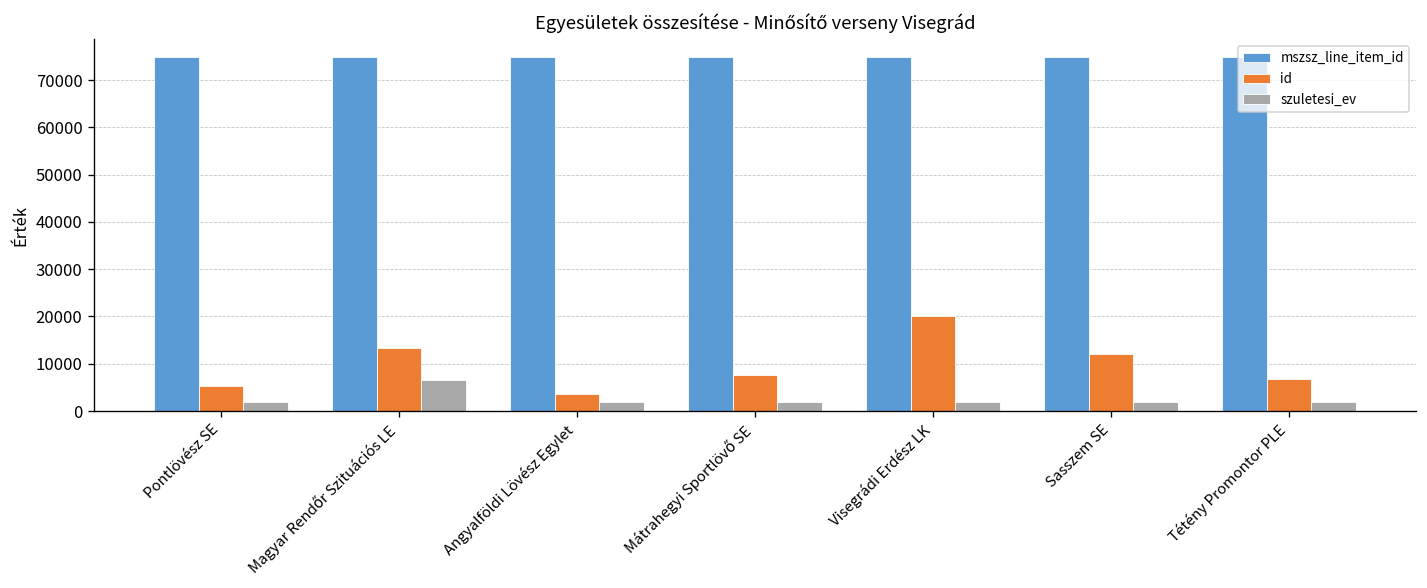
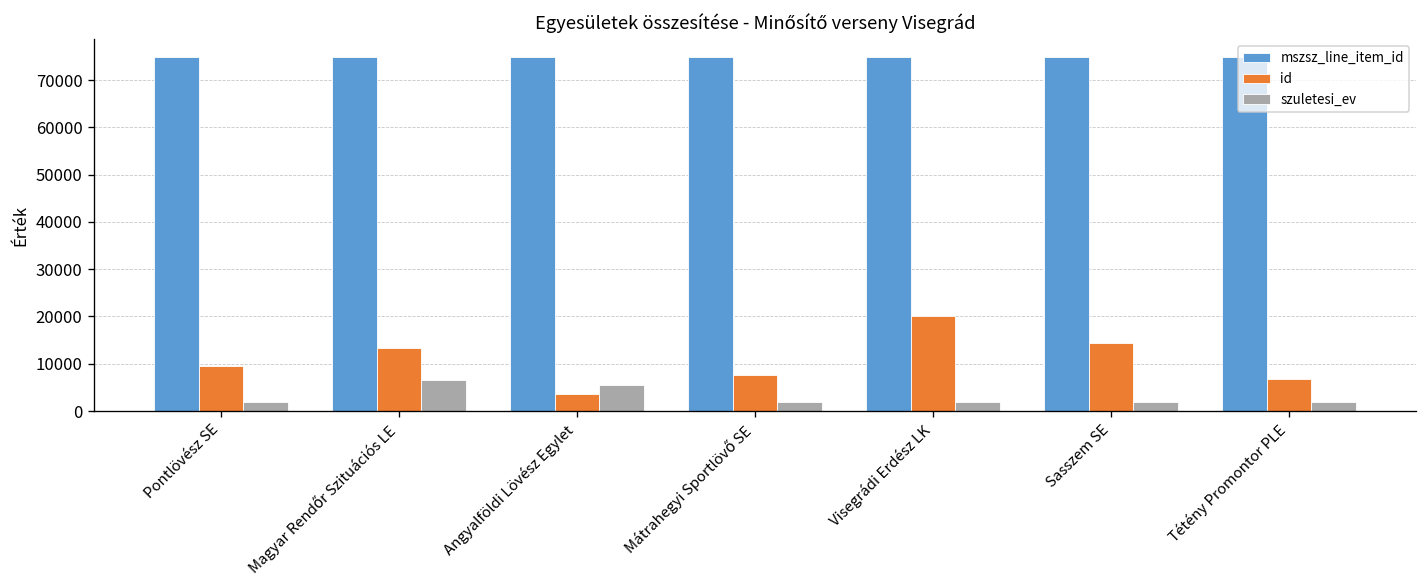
  {
    "mszsz_line_item_id": {
      "Pontlövész SE": 75000,
      "Magyar Rendőr Szituációs LE": 75000,
      "Angyalföldi Lövész Egylet": 75000,
      "Mátrahegyi Sportlövő SE": 75000,
      "Visegrádi Erdész LK": 75000,
      "Sasszem SE": 75000
    },
    "id": {
-     "Pontlövész SE": 5000,
+     "Pontlövész SE": 10000,
      "Magyar Rendőr Szituációs LE": 13000,
      "Angyalföldi Lövész Egylet": 4000,
      "Mátrahegyi Sportlövő SE": 8000,
      "Visegrádi Erdész LK": 20000,
-     "Sasszem SE": 12000,
+     "Sasszem SE": 14000,
      "Tétény Promontor PLE": 7000
    },
    "szuletesi_ev": {
      "Pontlövész SE": 2000,
      "Magyar Rendőr Szituációs LE": 7000,
-     "Angyalföldi Lövész Egylet": 2000,
+     "Angyalföldi Lövész Egylet": 6000,
      "Mátrahegyi Sportlövő SE": 2000,
      "Visegrádi Erdész LK": 2000,
      "Sasszem SE": 2000,
      "Tétény Promontor PLE": 2000
    }
  }
